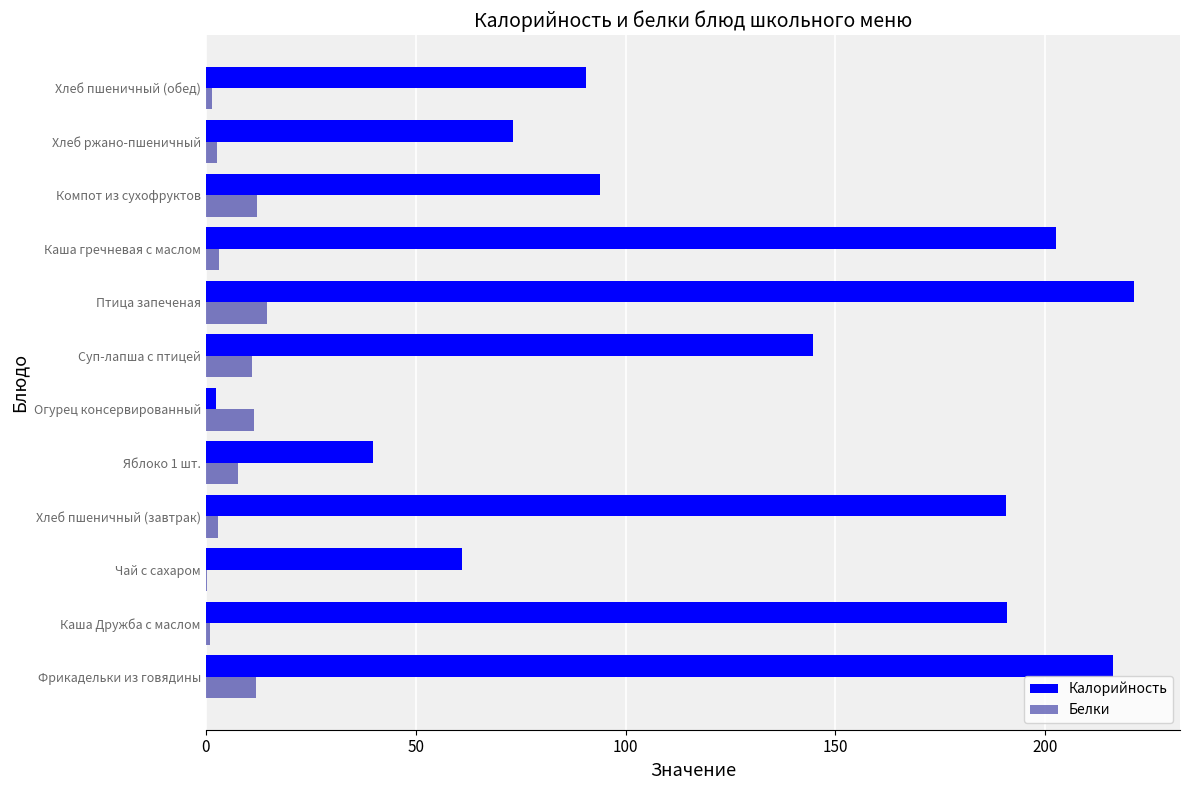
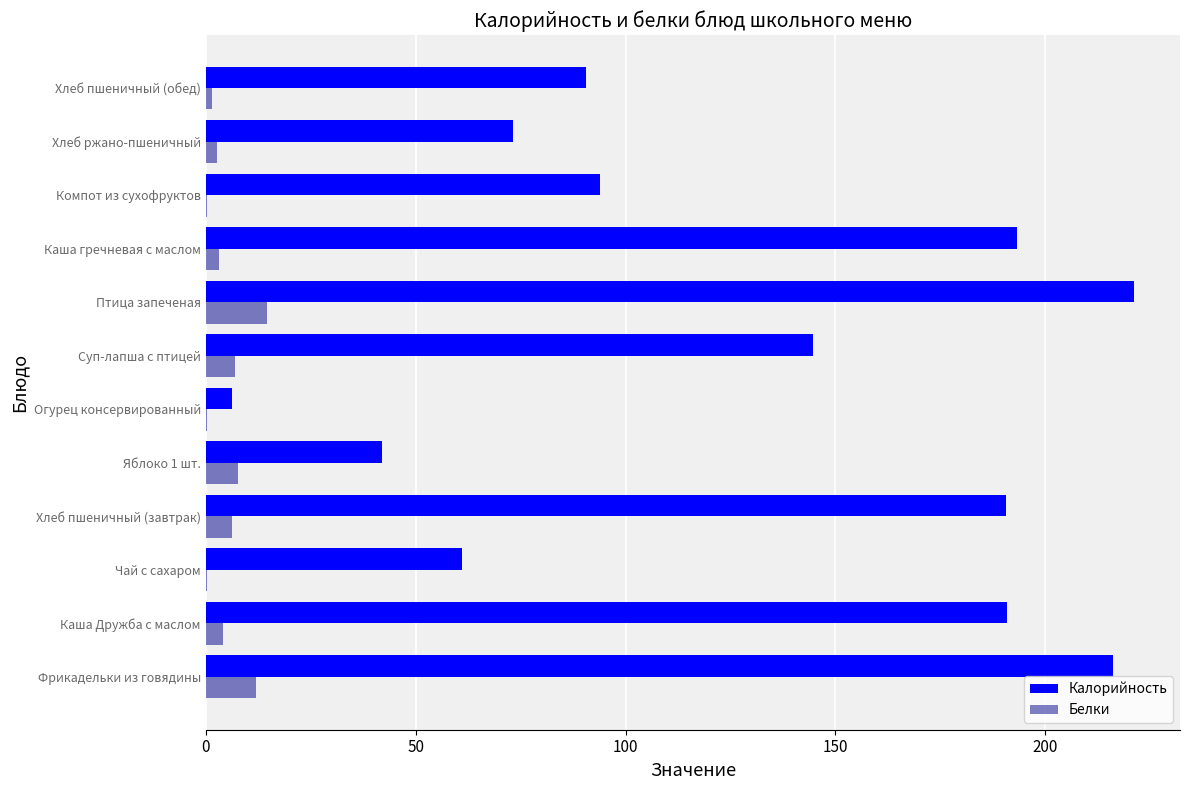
  {
    "Калорийность": {
      "Хлеб пшеничный (обед)": 91,
      "Хлеб ржано-пшеничный": 73,
      "Компот из сухофруктов": 94,
-     "Каша гречневая с маслом": 202,
+     "Каша гречневая с маслом": 193,
      "Птица запеченая": 221,
      "Суп-лапша с птицей": 145,
-     "Огурец консервированный": 2,
-     "Яблоко 1 шт.": 40,
+     "Огурец консервированный": 6,
+     "Яблоко 1 шт.": 42,
      "Хлеб пшеничный (завтрак)": 191,
      "Чай с сахаром": 61,
      "Каша Дружба с маслом": 191,
      "Фрикадельки из говядины": 216
    },
    "Белки": {
      "Хлеб пшеничный (обед)": 2,
      "Хлеб ржано-пшеничный": 3,
-     "Компот из сухофруктов": 12,
+     "Компот из сухофруктов": 0,
      "Каша гречневая с маслом": 3,
      "Птица запеченая": 15,
-     "Суп-лапша с птицей": 11,
-     "Огурец консервированный": 12,
+     "Суп-лапша с птицей": 7,
+     "Огурец консервированный": 0,
      "Яблоко 1 шт.": 8,
-     "Хлеб пшеничный (завтрак)": 3,
-     "Каша Дружба с маслом": 1,
+     "Хлеб пшеничный (завтрак)": 6,
+     "Каша Дружба с маслом": 4,
      "Фрикадельки из говядины": 12
    }
  }
